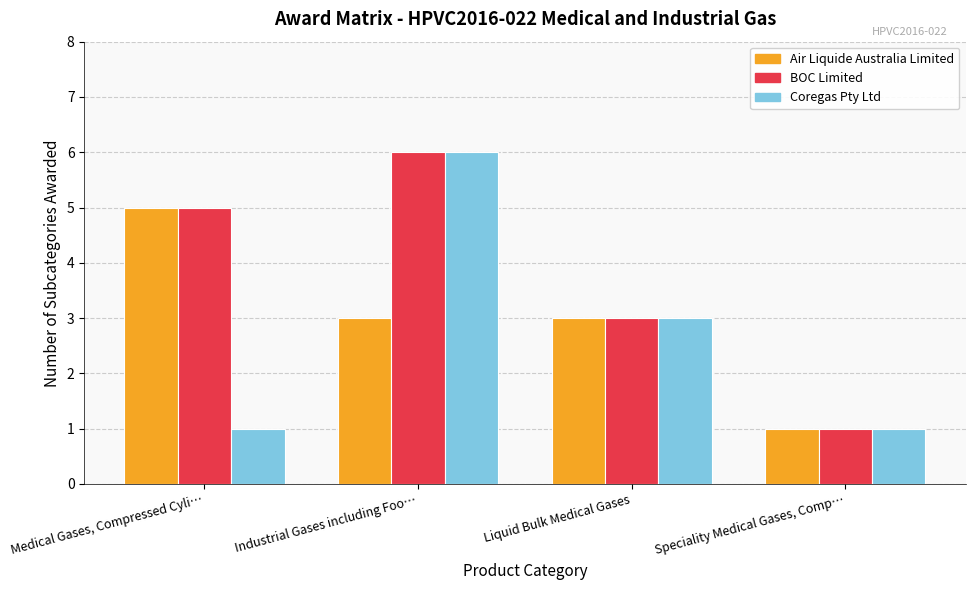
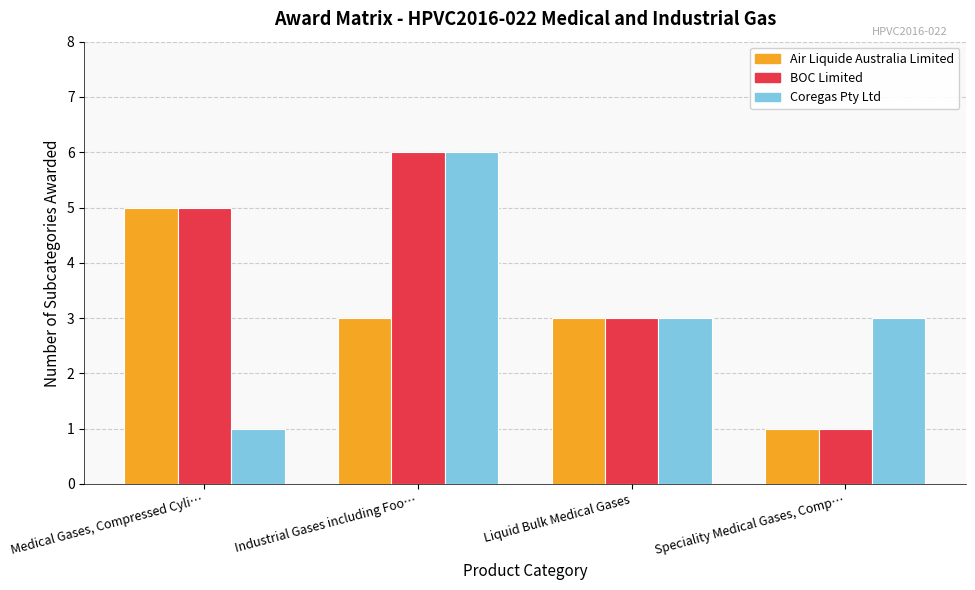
  {
    "Air Liquide Australia Limited": {
      "Medical Gases, Compressed Cyli…": 5,
      "Industrial Gases including Foo…": 3,
      "Liquid Bulk Medical Gases": 3,
      "Speciality Medical Gases, Comp…": 1
    },
    "BOC Limited": {
      "Medical Gases, Compressed Cyli…": 5,
      "Industrial Gases including Foo…": 6,
      "Liquid Bulk Medical Gases": 3,
      "Speciality Medical Gases, Comp…": 1
    },
    "Coregas Pty Ltd": {
      "Medical Gases, Compressed Cyli…": 1,
      "Industrial Gases including Foo…": 6,
      "Liquid Bulk Medical Gases": 3,
-     "Speciality Medical Gases, Comp…": 1
+     "Speciality Medical Gases, Comp…": 3
    }
  }
